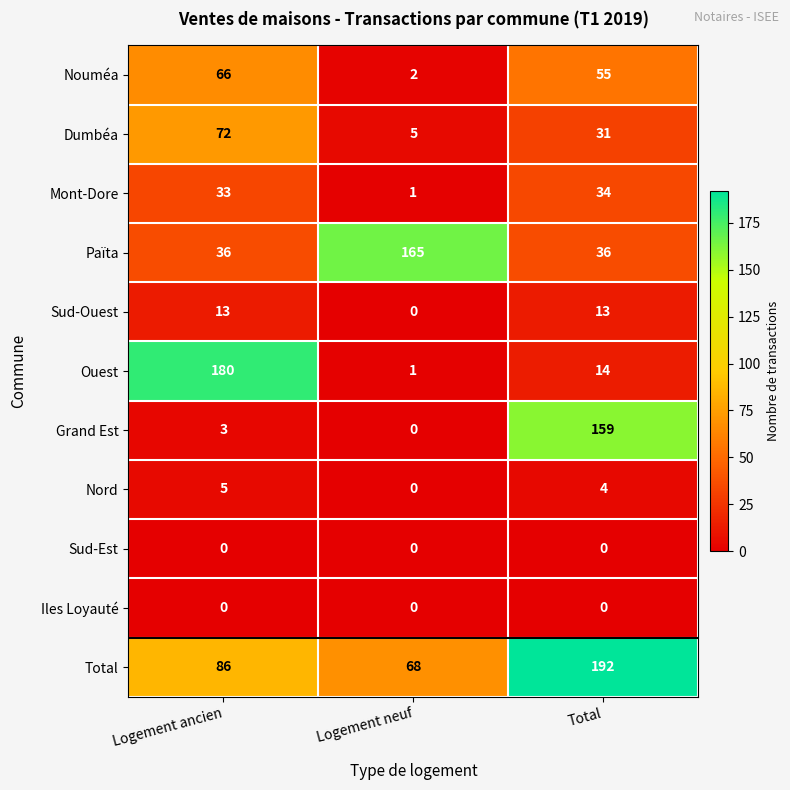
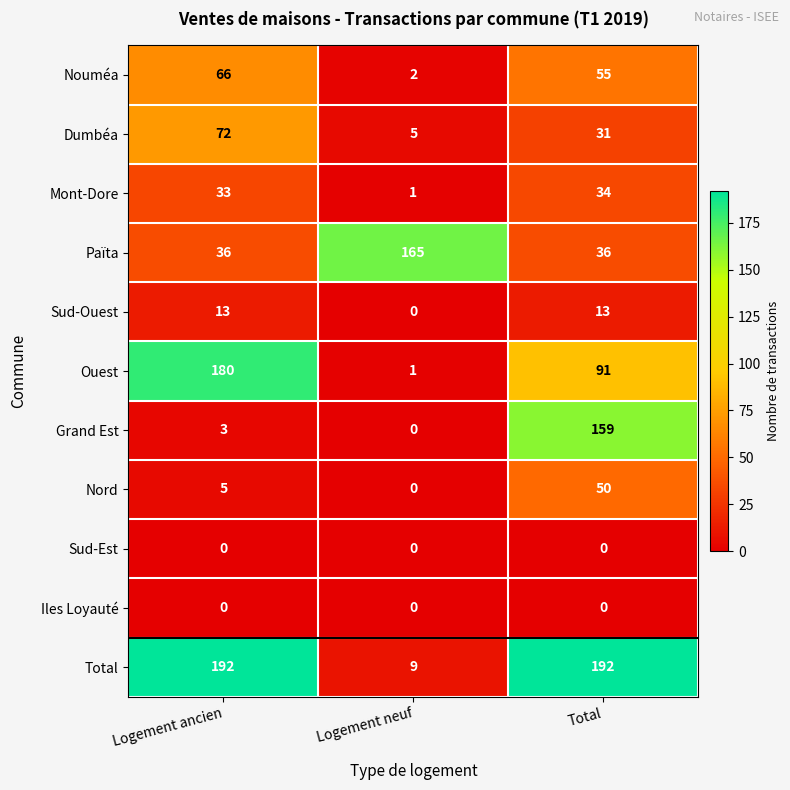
  {
    "Nouméa": {
      "Logement ancien": 66,
      "Logement neuf": 2,
      "Total": 55
    },
    "Dumbéa": {
      "Logement ancien": 72,
      "Logement neuf": 5,
      "Total": 31
    },
    "Mont-Dore": {
      "Logement ancien": 33,
      "Logement neuf": 1,
      "Total": 34
    },
    "Païta": {
      "Logement ancien": 36,
      "Logement neuf": 165,
      "Total": 36
    },
    "Sud-Ouest": {
      "Logement ancien": 13,
      "Logement neuf": 0,
      "Total": 13
    },
    "Ouest": {
      "Logement ancien": 180,
      "Logement neuf": 1,
-     "Total": 14
+     "Total": 91
    },
    "Grand Est": {
      "Logement ancien": 3,
      "Logement neuf": 0,
      "Total": 159
    },
    "Nord": {
      "Logement ancien": 5,
      "Logement neuf": 0,
-     "Total": 4
+     "Total": 50
    },
    "Sud-Est": {
      "Logement ancien": 0,
      "Logement neuf": 0,
      "Total": 0
    },
    "Iles Loyauté": {
      "Logement ancien": 0,
      "Logement neuf": 0,
      "Total": 0
    },
    "Total": {
-     "Logement ancien": 86,
-     "Logement neuf": 68,
+     "Logement ancien": 192,
+     "Logement neuf": 9,
      "Total": 192
    }
  }
